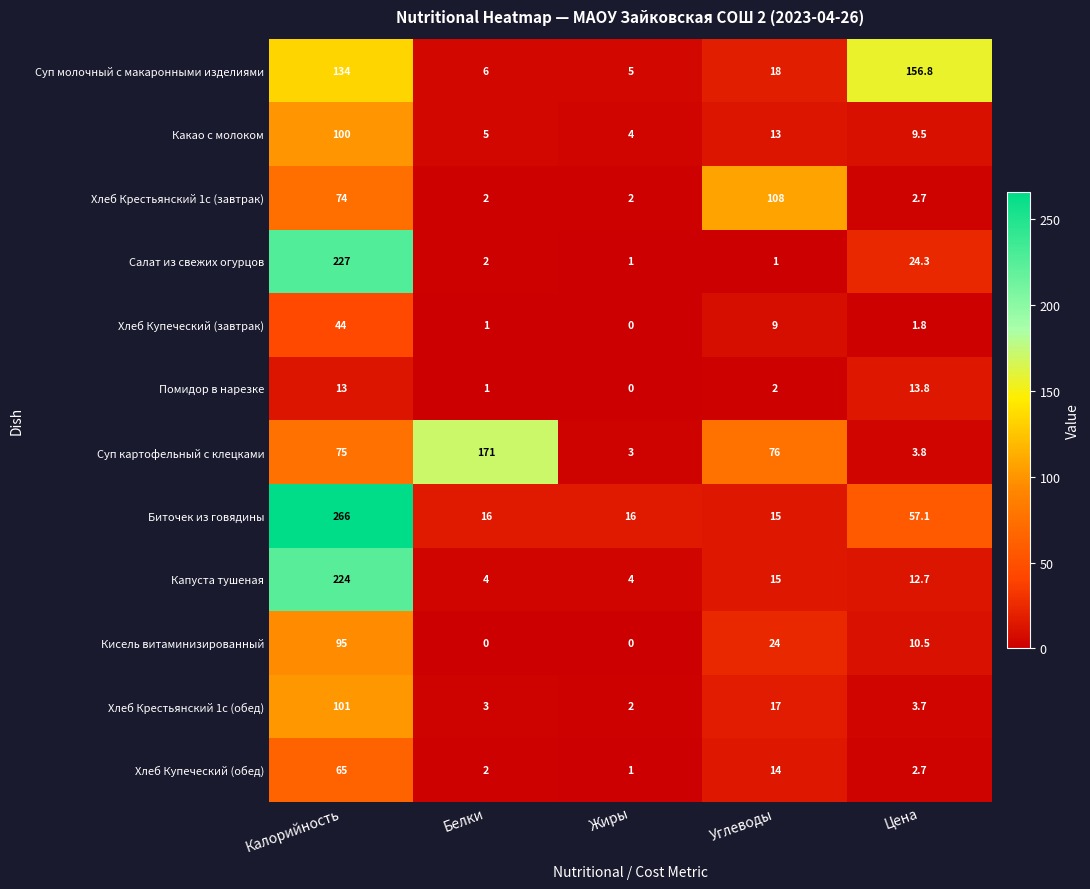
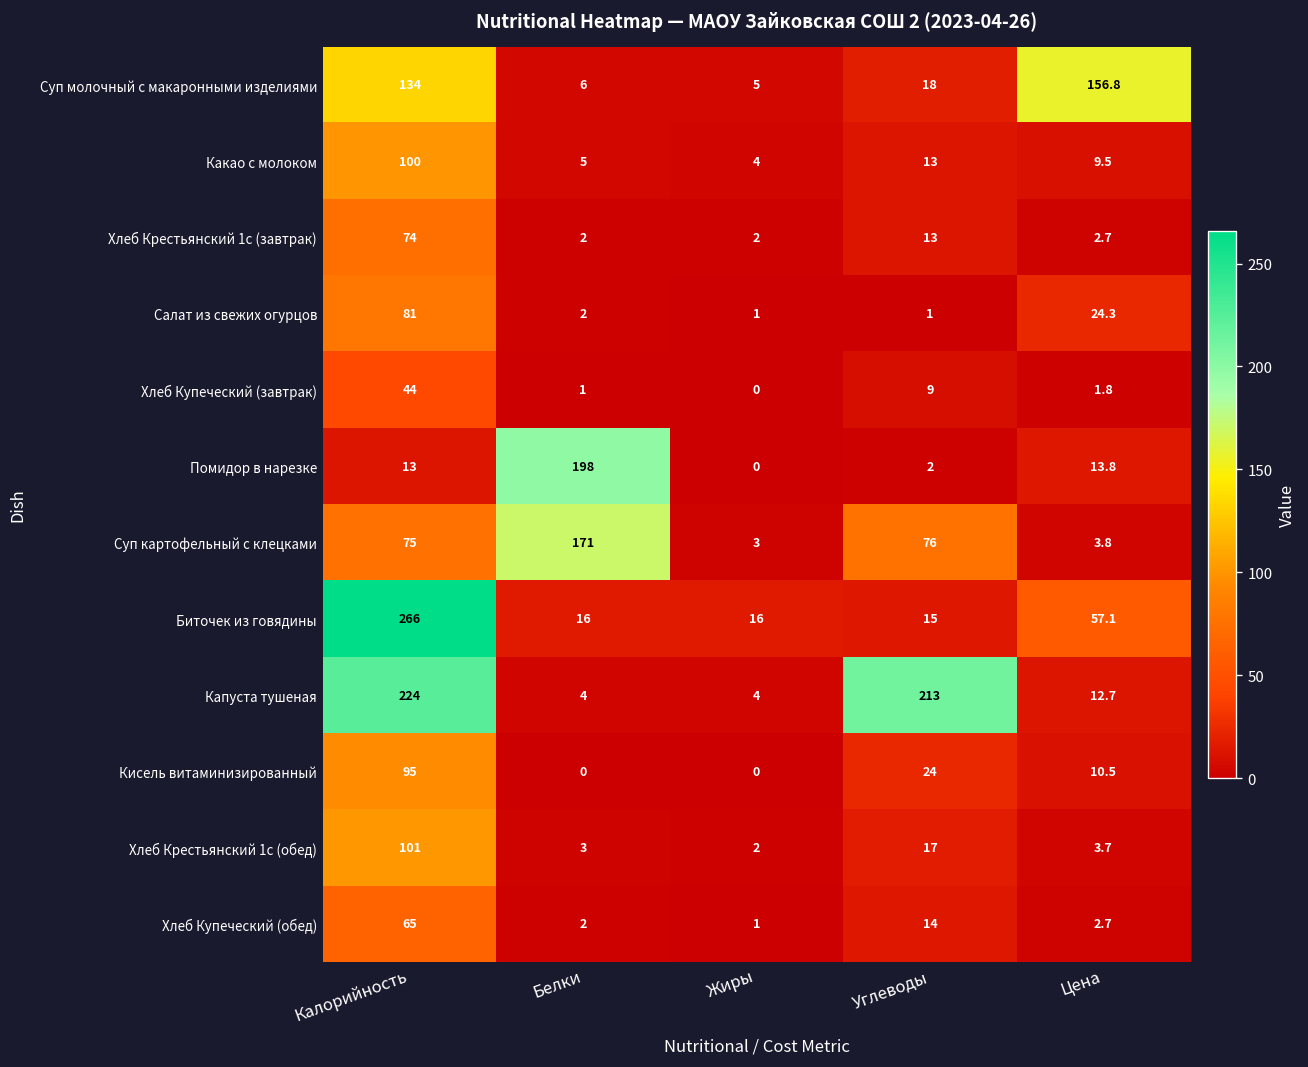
  {
    "Суп молочный с макаронными изделиями": {
      "Калорийность": 134,
      "Белки": 6,
      "Жиры": 5,
      "Углеводы": 18,
      "Цена": 156.8
    },
    "Какао с молоком": {
      "Калорийность": 100,
      "Белки": 5,
      "Жиры": 4,
      "Углеводы": 13,
      "Цена": 9.5
    },
    "Хлеб Крестьянский 1с (завтрак)": {
      "Калорийность": 74,
      "Белки": 2,
      "Жиры": 2,
-     "Углеводы": 108,
+     "Углеводы": 13,
      "Цена": 2.7
    },
    "Салат из свежих огурцов": {
-     "Калорийность": 227,
+     "Калорийность": 81,
      "Белки": 2,
      "Жиры": 1,
      "Углеводы": 1,
      "Цена": 24.3
    },
    "Хлеб Купеческий (завтрак)": {
      "Калорийность": 44,
      "Белки": 1,
      "Жиры": 0,
      "Углеводы": 9,
      "Цена": 1.8
    },
    "Помидор в нарезке": {
      "Калорийность": 13,
-     "Белки": 1,
+     "Белки": 198,
      "Жиры": 0,
      "Углеводы": 2,
      "Цена": 13.8
    },
    "Суп картофельный с клецками": {
      "Калорийность": 75,
      "Белки": 171,
      "Жиры": 3,
      "Углеводы": 76,
      "Цена": 3.8
    },
    "Биточек из говядины": {
      "Калорийность": 266,
      "Белки": 16,
      "Жиры": 16,
      "Углеводы": 15,
      "Цена": 57.1
    },
    "Капуста тушеная": {
      "Калорийность": 224,
      "Белки": 4,
      "Жиры": 4,
-     "Углеводы": 15,
+     "Углеводы": 213,
      "Цена": 12.7
    },
    "Кисель витаминизированный": {
      "Калорийность": 95,
      "Белки": 0,
      "Жиры": 0,
      "Углеводы": 24,
      "Цена": 10.5
    },
    "Хлеб Крестьянский 1с (обед)": {
      "Калорийность": 101,
      "Белки": 3,
      "Жиры": 2,
      "Углеводы": 17,
      "Цена": 3.7
    },
    "Хлеб Купеческий (обед)": {
      "Калорийность": 65,
      "Белки": 2,
      "Жиры": 1,
      "Углеводы": 14,
      "Цена": 2.7
    }
  }
